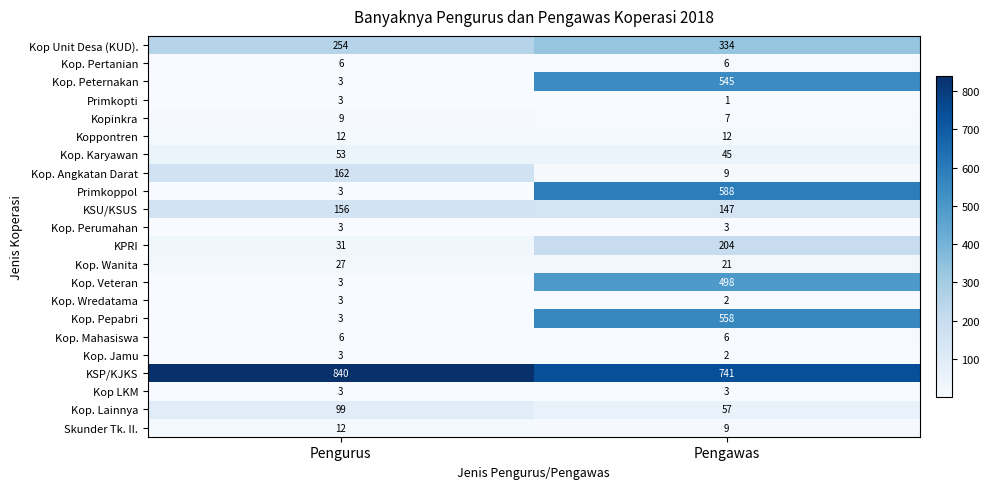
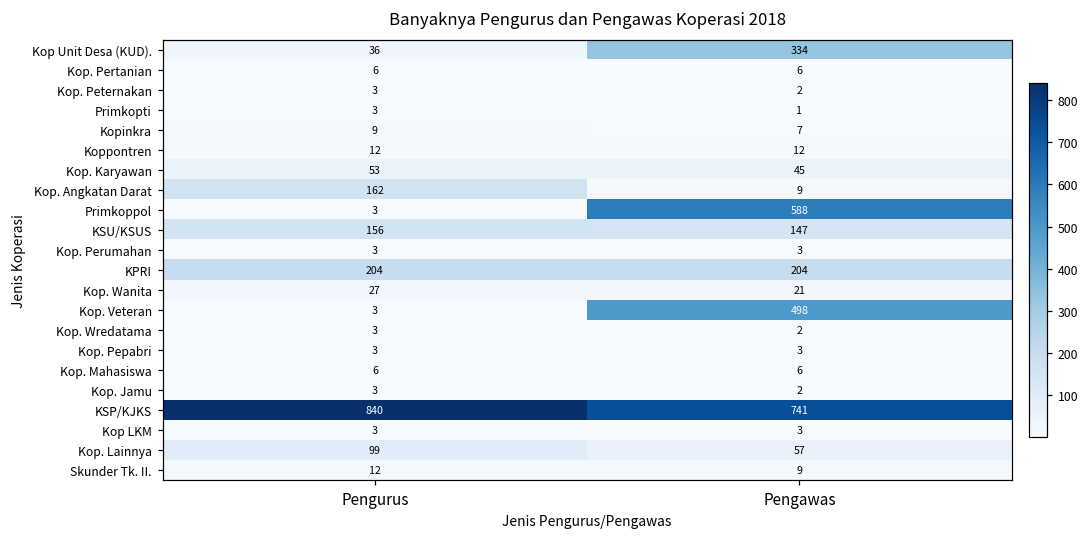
  {
    "Kop Unit Desa (KUD).": {
-     "Pengurus": 254,
+     "Pengurus": 36,
      "Pengawas": 334
    },
    "Kop. Pertanian": {
      "Pengurus": 6,
      "Pengawas": 6
    },
    "Kop. Peternakan": {
      "Pengurus": 3,
-     "Pengawas": 545
+     "Pengawas": 2
    },
    "Primkopti": {
      "Pengurus": 3,
      "Pengawas": 1
    },
    "Kopinkra": {
      "Pengurus": 9,
      "Pengawas": 7
    },
    "Koppontren": {
      "Pengurus": 12,
      "Pengawas": 12
    },
    "Kop. Karyawan": {
      "Pengurus": 53,
      "Pengawas": 45
    },
    "Kop. Angkatan Darat": {
      "Pengurus": 162,
      "Pengawas": 9
    },
    "Primkoppol": {
      "Pengurus": 3,
      "Pengawas": 588
    },
    "KSU/KSUS": {
      "Pengurus": 156,
      "Pengawas": 147
    },
    "Kop. Perumahan": {
      "Pengurus": 3,
      "Pengawas": 3
    },
    "KPRI": {
-     "Pengurus": 31,
+     "Pengurus": 204,
      "Pengawas": 204
    },
    "Kop. Wanita": {
      "Pengurus": 27,
      "Pengawas": 21
    },
    "Kop. Veteran": {
      "Pengurus": 3,
      "Pengawas": 498
    },
    "Kop. Wredatama": {
      "Pengurus": 3,
      "Pengawas": 2
    },
    "Kop. Pepabri": {
      "Pengurus": 3,
-     "Pengawas": 558
+     "Pengawas": 3
    },
    "Kop. Mahasiswa": {
      "Pengurus": 6,
      "Pengawas": 6
    },
    "Kop. Jamu": {
      "Pengurus": 3,
      "Pengawas": 2
    },
    "KSP/KJKS": {
      "Pengurus": 840,
      "Pengawas": 741
    },
    "Kop LKM": {
      "Pengurus": 3,
      "Pengawas": 3
    },
    "Kop. Lainnya": {
      "Pengurus": 99,
      "Pengawas": 57
    },
    "Skunder Tk. II.": {
      "Pengurus": 12,
      "Pengawas": 9
    }
  }
